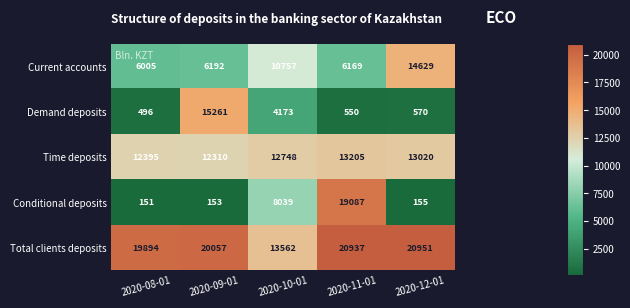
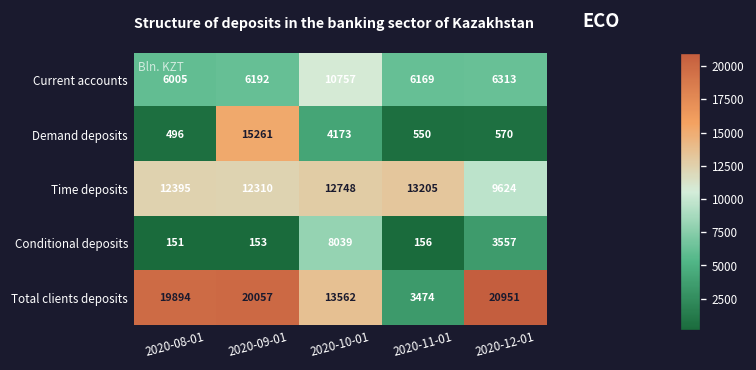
  {
    "Current accounts": {
      "2020-09-01": 6192,
      "2020-11-01": 6169,
-     "2020-12-01": 14629
+     "2020-12-01": 6313
    },
    "Demand deposits": {
      "2020-08-01": 496,
      "2020-09-01": 15261,
      "2020-10-01": 4173,
      "2020-11-01": 550,
      "2020-12-01": 570
    },
    "Time deposits": {
      "2020-08-01": 12395,
      "2020-09-01": 12310,
      "2020-10-01": 12748,
      "2020-11-01": 13205,
-     "2020-12-01": 13020
+     "2020-12-01": 9624
    },
    "Conditional deposits": {
      "2020-08-01": 151,
      "2020-09-01": 153,
      "2020-10-01": 8039,
-     "2020-11-01": 19087,
-     "2020-12-01": 155
+     "2020-11-01": 156,
+     "2020-12-01": 3557
    },
    "Total clients deposits": {
      "2020-08-01": 19894,
      "2020-09-01": 20057,
      "2020-10-01": 13562,
-     "2020-11-01": 20937,
+     "2020-11-01": 3474,
      "2020-12-01": 20951
    }
  }
